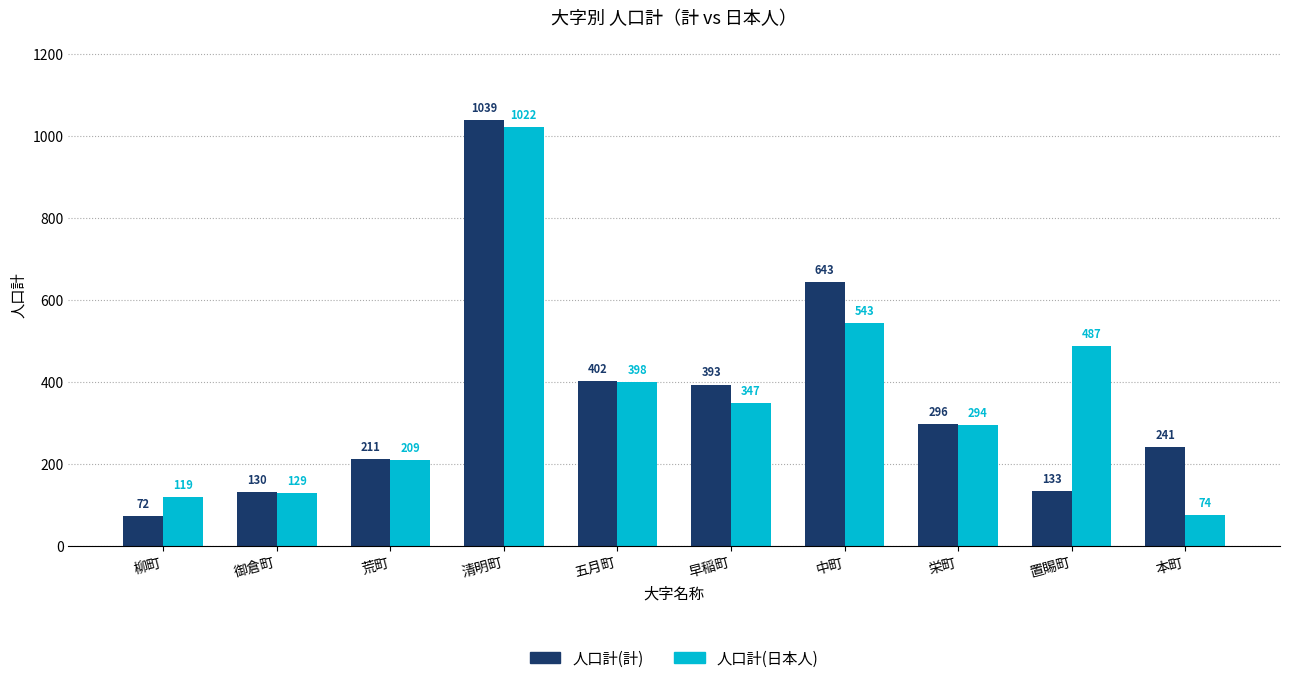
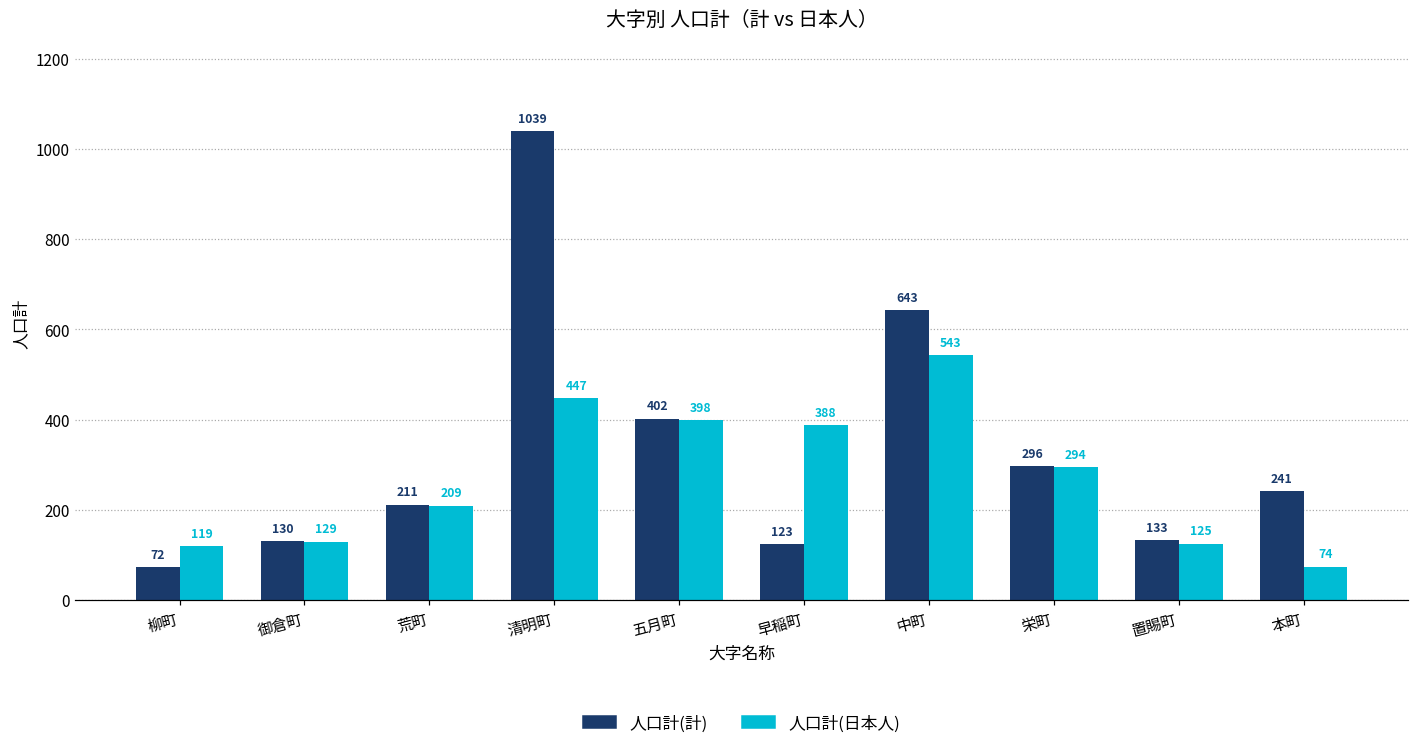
  {
    "人口計(計)": {
      "柳町": 72,
      "御倉町": 130,
      "荒町": 211,
      "清明町": 1039,
      "五月町": 402,
-     "早稲町": 393,
+     "早稲町": 123,
      "中町": 643,
      "栄町": 296,
      "置賜町": 133,
      "本町": 241
    },
    "人口計(日本人)": {
      "柳町": 119,
      "御倉町": 129,
      "荒町": 209,
-     "清明町": 1022,
+     "清明町": 447,
      "五月町": 398,
-     "早稲町": 347,
+     "早稲町": 388,
      "中町": 543,
      "栄町": 294,
-     "置賜町": 487,
+     "置賜町": 125,
      "本町": 74
    }
  }
